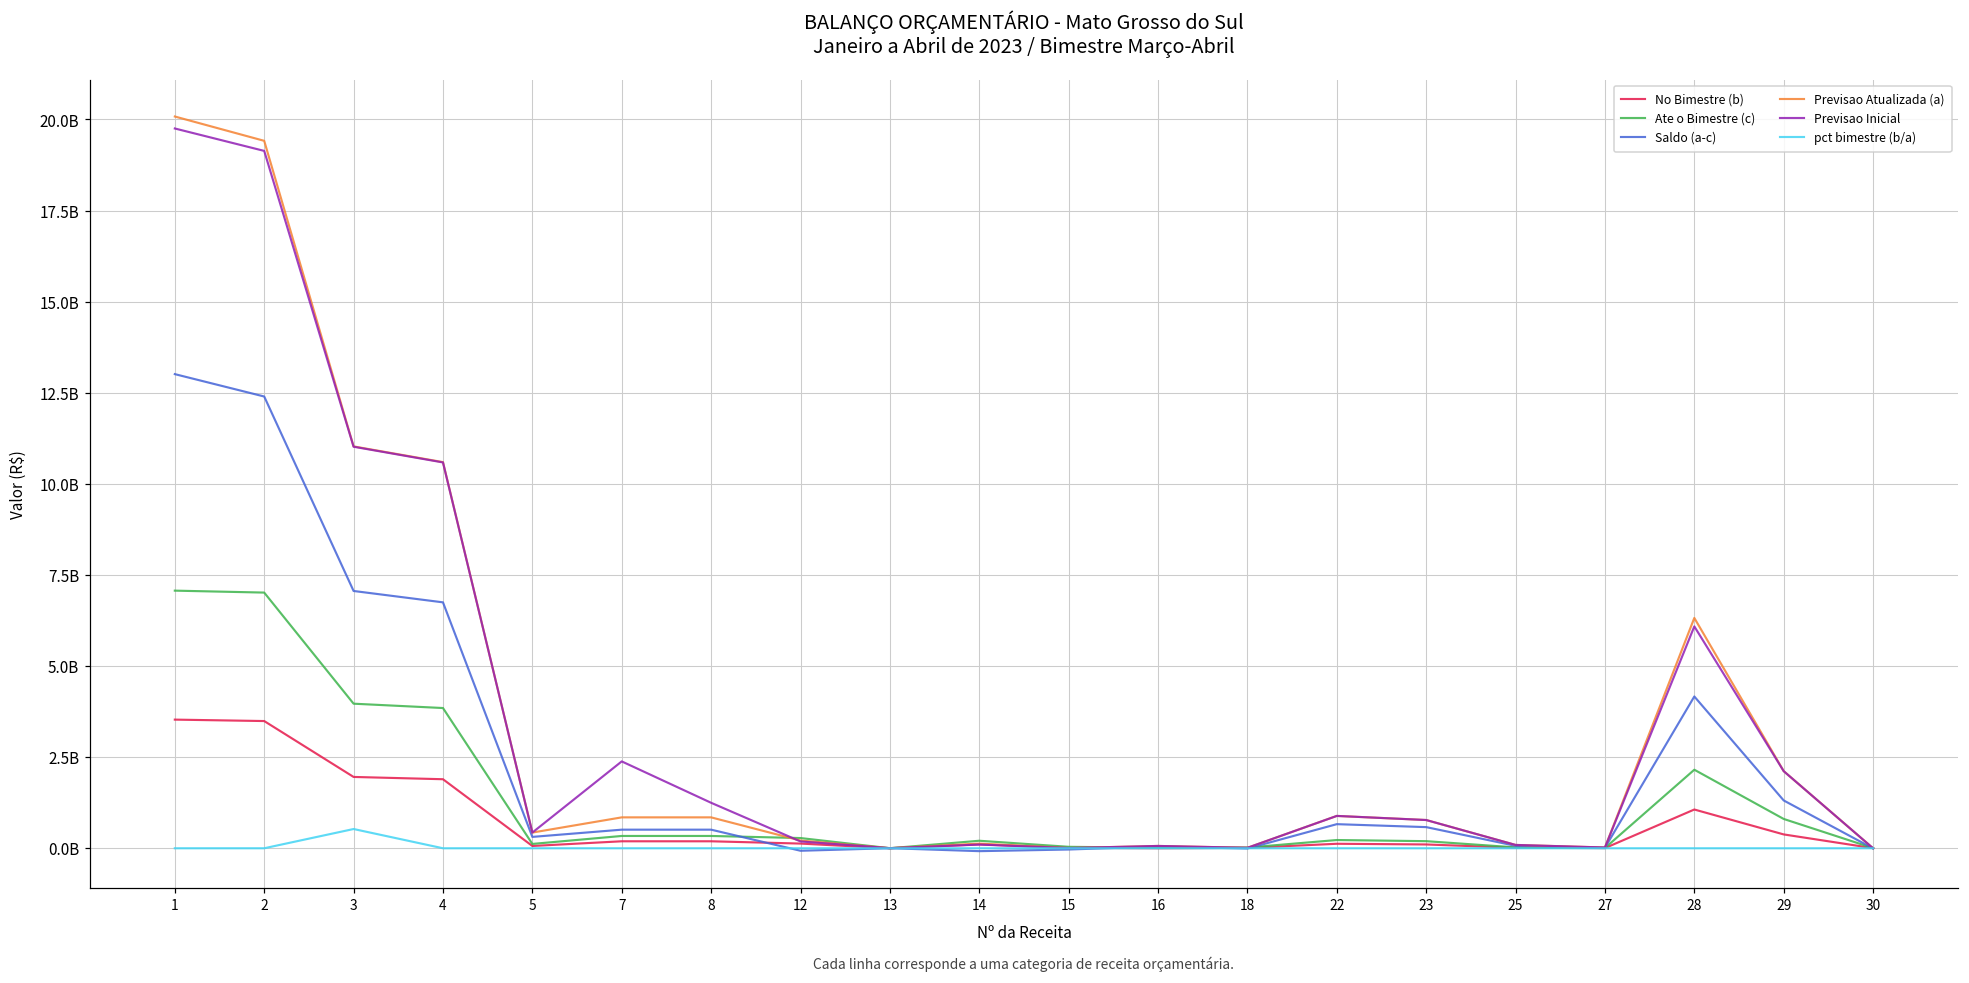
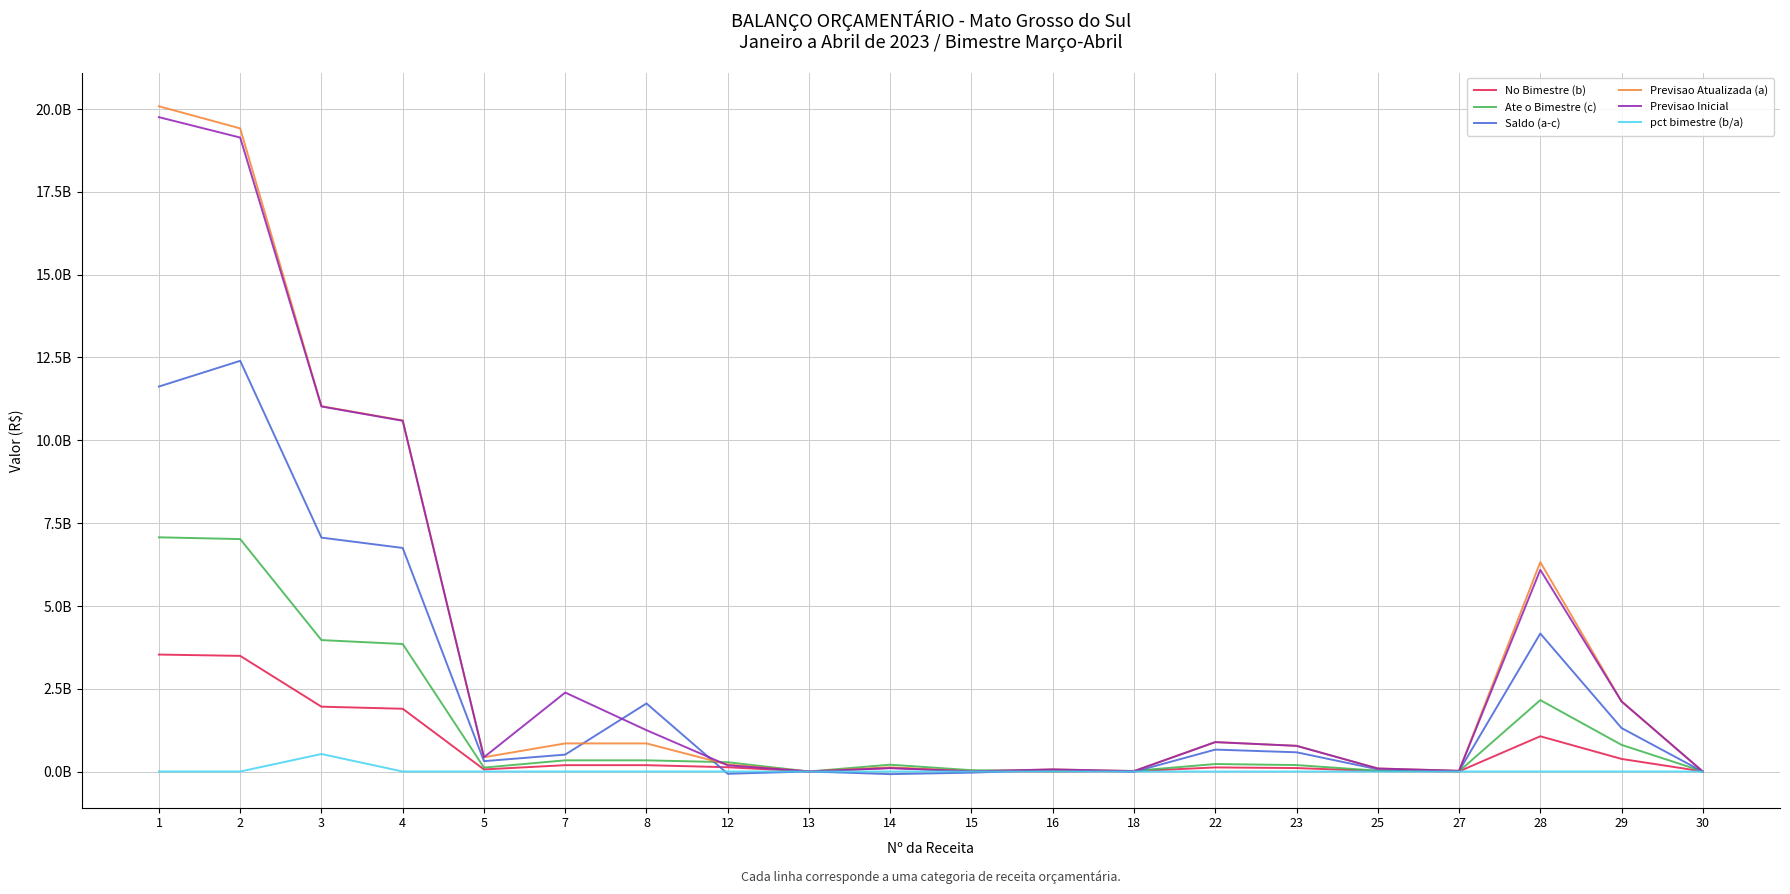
  {
    "No Bimestre (b)": {
      "1": 3500000000,
      "2": 3500000000,
      "3": 2000000000,
      "4": 1900000000,
      "7": 200000000,
      "8": 200000000,
      "22": 100000000,
      "23": 100000000,
      "28": 1100000000,
      "29": 400000000
    },
    "Ate o Bimestre (c)": {
      "1": 7100000000,
      "2": 7000000000,
      "3": 4000000000,
      "4": 3800000000,
      "7": 300000000,
      "8": 300000000,
      "14": 200000000,
      "22": 200000000,
      "23": 200000000,
      "28": 2200000000,
      "29": 800000000
    },
    "Saldo (a-c)": {
-     "1": 13000000000,
+     "1": 11600000000,
      "2": 12400000000,
      "3": 7100000000,
      "4": 6700000000,
      "5": 300000000,
      "7": 500000000,
-     "8": 500000000,
+     "8": 2100000000,
      "14": -100000000,
      "22": 700000000,
      "23": 600000000,
      "28": 4200000000,
      "29": 1300000000
    },
    "Previsao Atualizada (a)": {
      "1": 20100000000,
      "2": 19400000000,
      "7": 800000000,
      "8": 800000000,
      "28": 6300000000
    },
    "Previsao Inicial": {
      "1": 19800000000,
      "2": 19100000000,
      "7": 2400000000,
      "8": 1200000000,
      "28": 6100000000
    },
    "pct bimestre (b/a)": {
      "1": 0,
      "2": 0,
      "3": 500000000,
      "4": 0,
      "7": 0,
      "8": 0,
      "14": 0,
      "22": 0,
      "23": 0,
      "28": 0,
      "29": 0
    }
  }
